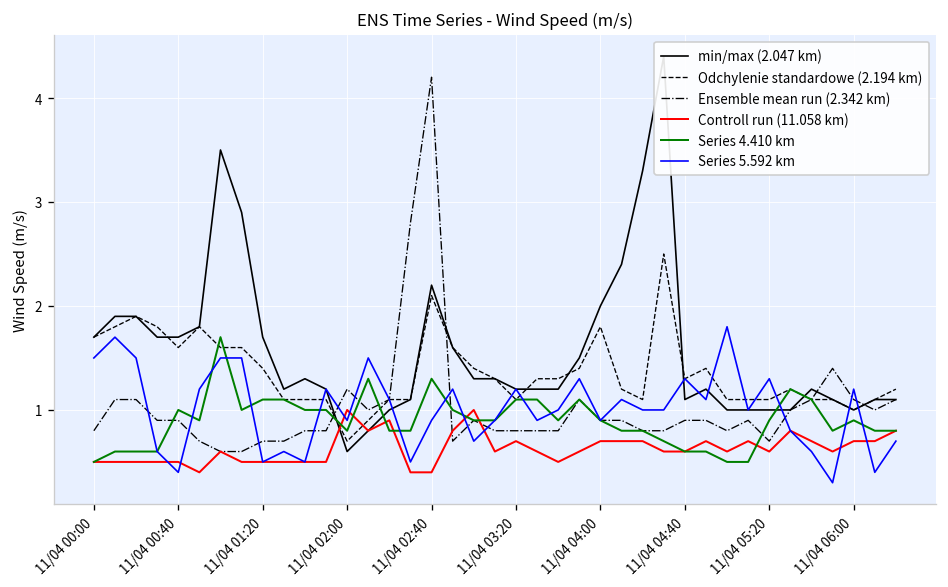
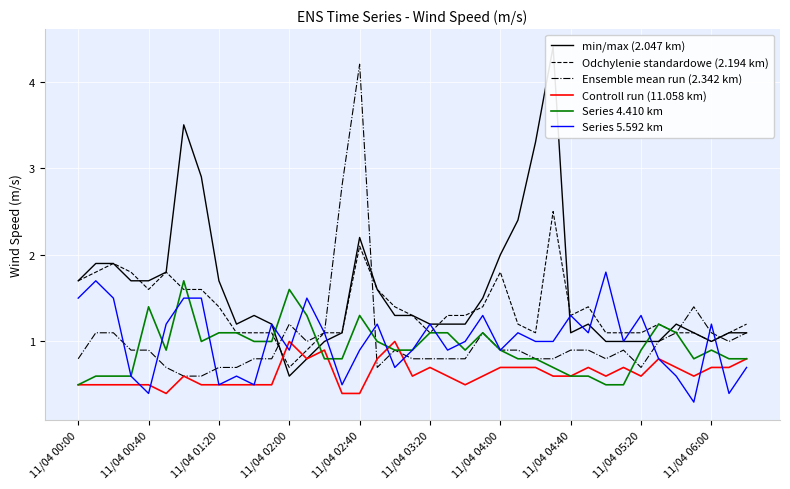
  {
    "Controll run (11.058 km)": {
      "11/04 00:40": 0.5,
      "11/04 02:00": 1.0,
      "11/04 02:40": 0.4,
      "11/04 03:20": 0.7,
      "11/04 04:00": 0.7,
      "11/04 05:20": 0.6,
      "11/04 06:00": 0.7
    },
    "Series 4.410 km": {
-     "11/04 00:40": 1.0,
+     "11/04 00:40": 1.4,
      "11/04 01:20": 1.1,
-     "11/04 02:00": 0.8,
+     "11/04 02:00": 1.6,
      "11/04 02:40": 1.3,
      "11/04 05:20": 0.9,
      "11/04 06:00": 0.9
    },
    "Series 5.592 km": {
      "11/04 00:00": 1.5,
      "11/04 00:40": 0.4,
      "11/04 02:00": 0.9,
      "11/04 02:40": 0.9,
      "11/04 05:20": 1.3,
      "11/04 06:00": 1.2
    }
  }
